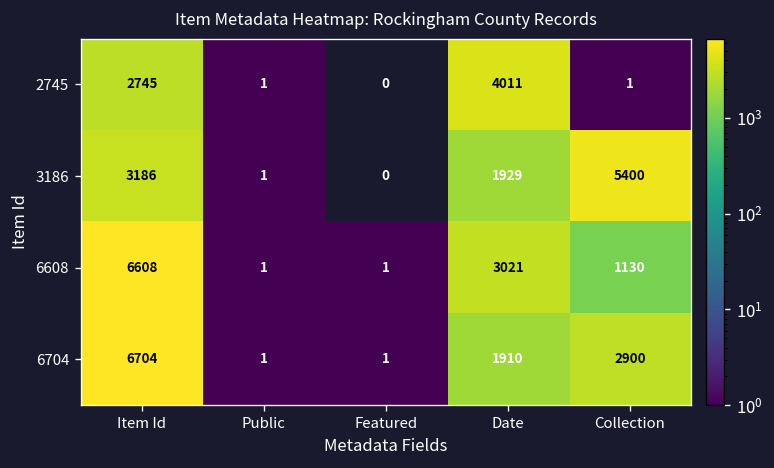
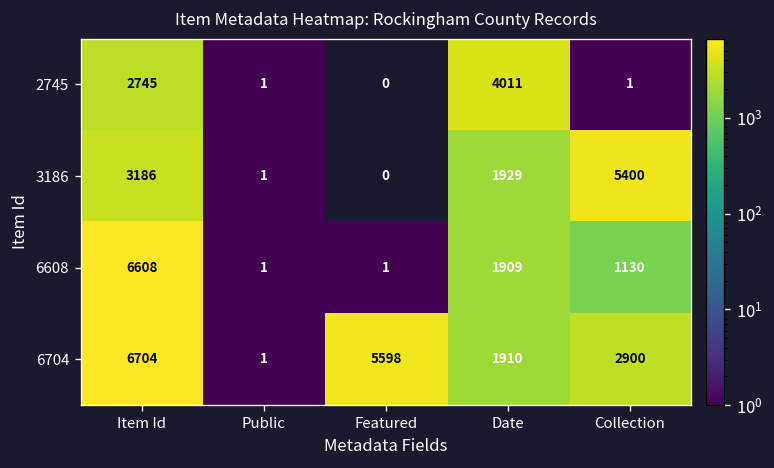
  {
    "2745": {
      "Item Id": 2745,
      "Public": 1,
      "Date": 4011,
      "Collection": 1
    },
    "3186": {
      "Item Id": 3186,
      "Public": 1,
      "Date": 1929,
      "Collection": 5400
    },
    "6608": {
      "Item Id": 6608,
      "Public": 1,
      "Featured": 1,
-     "Date": 3021,
+     "Date": 1909,
      "Collection": 1130
    },
    "6704": {
      "Item Id": 6704,
      "Public": 1,
-     "Featured": 1,
+     "Featured": 5598,
      "Date": 1910,
      "Collection": 2900
    }
  }
